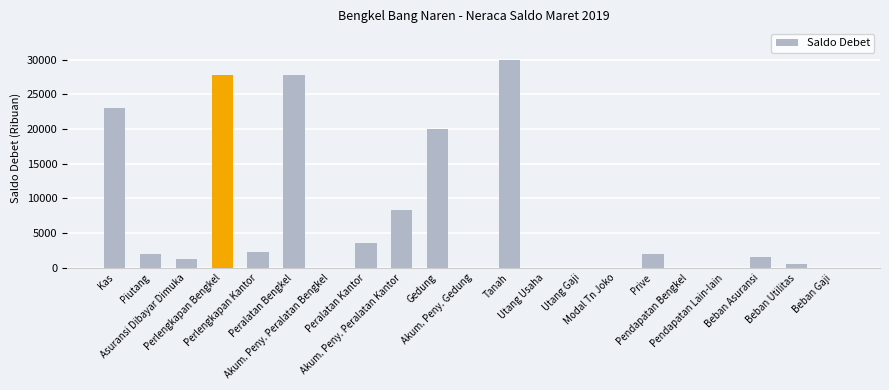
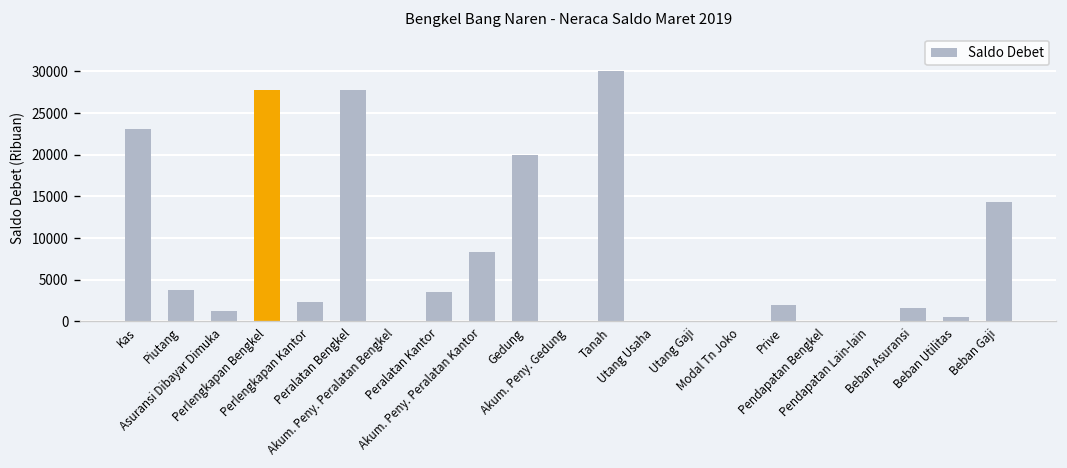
  {
    "Kas": 23000,
-   "Piutang": 2000,
+   "Piutang": 4000,
    "Asuransi Dibayar Dimuka": 1000,
    "Perlengkapan Bengkel": 28000,
    "Perlengkapan Kantor": 2000,
    "Peralatan Bengkel": 28000,
    "Akum. Peny. Peralatan Bengkel": 0,
    "Peralatan Kantor": 4000,
    "Akum. Peny. Peralatan Kantor": 8000,
    "Gedung": 20000,
    "Akum. Peny. Gedung": 0,
    "Tanah": 30000,
    "Utang Usaha": 0,
    "Utang Gaji": 0,
    "Modal Tn Joko": 0,
    "Prive": 2000,
    "Pendapatan Bengkel": 0,
    "Pendapatan Lain-lain": 0,
    "Beban Asuransi": 2000,
    "Beban Utilitas": 1000,
-   "Beban Gaji": 0
+   "Beban Gaji": 14000
  }
